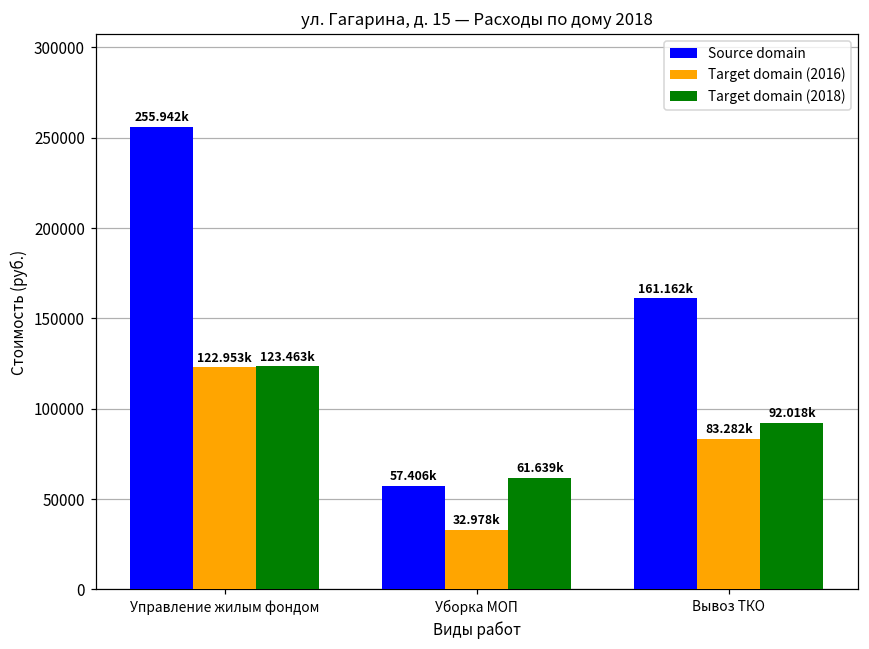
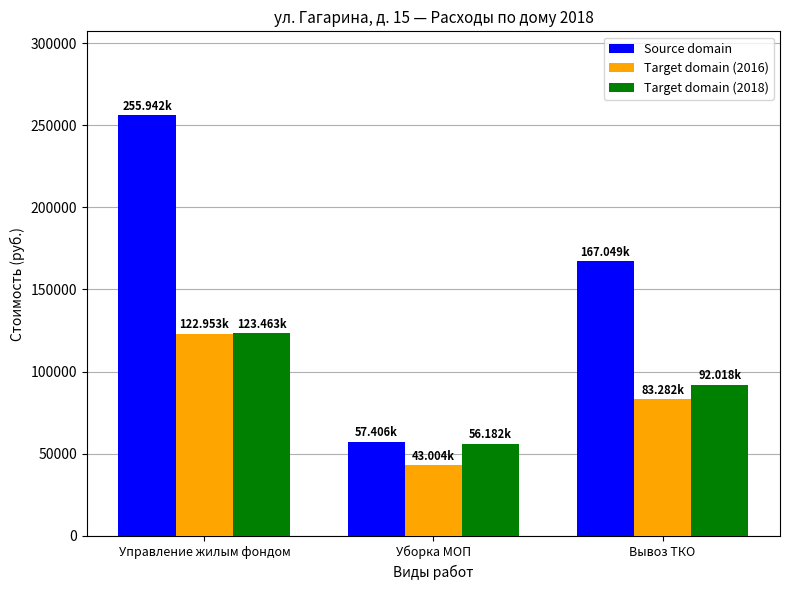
  {
    "Source domain": {
      "Управление жилым фондом": "255.942k",
      "Уборка МОП": "57.406k",
-     "Вывоз ТКО": "161.162k"
+     "Вывоз ТКО": "167.049k"
    },
    "Target domain (2016)": {
      "Управление жилым фондом": "122.953k",
-     "Уборка МОП": "32.978k",
+     "Уборка МОП": "43.004k",
      "Вывоз ТКО": "83.282k"
    },
    "Target domain (2018)": {
      "Управление жилым фондом": "123.463k",
-     "Уборка МОП": "61.639k",
+     "Уборка МОП": "56.182k",
      "Вывоз ТКО": "92.018k"
    }
  }
